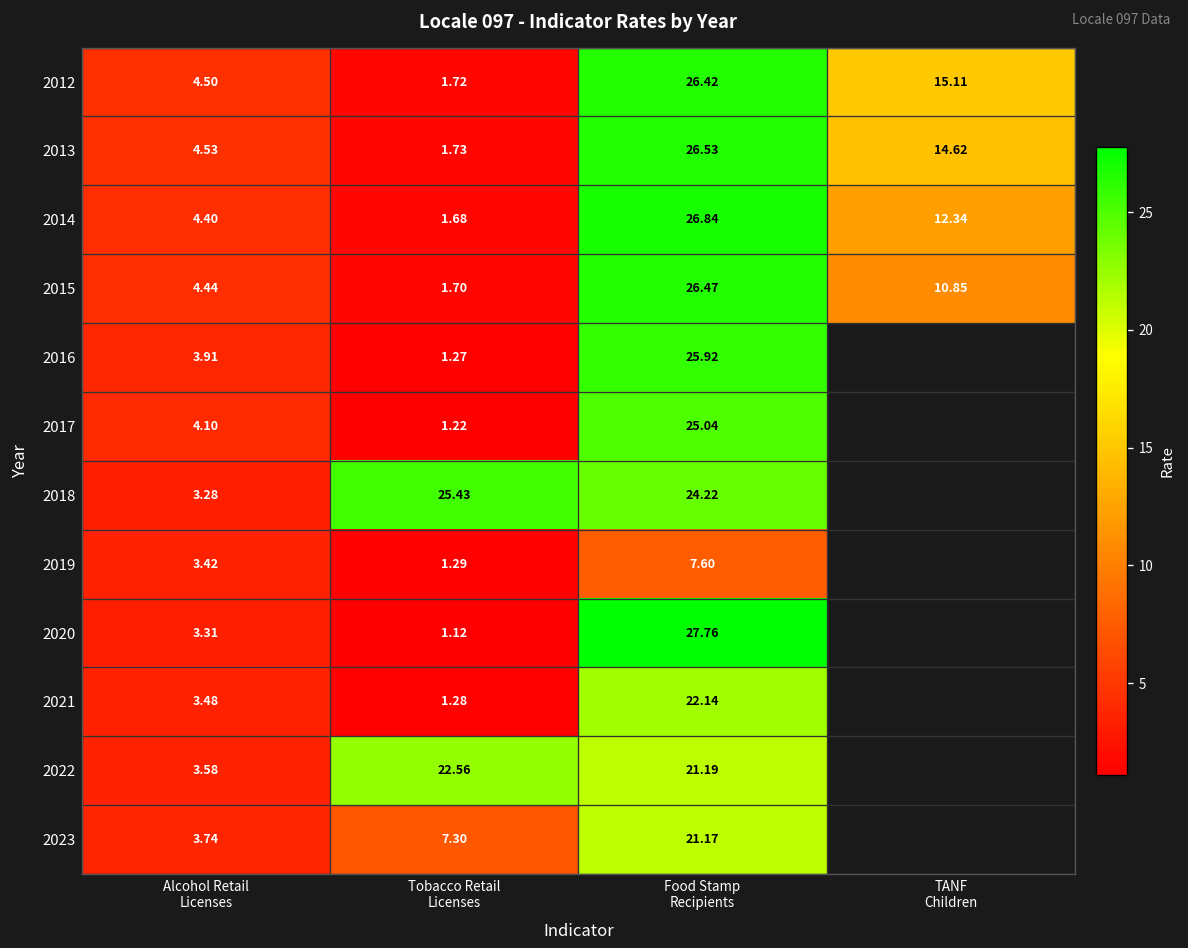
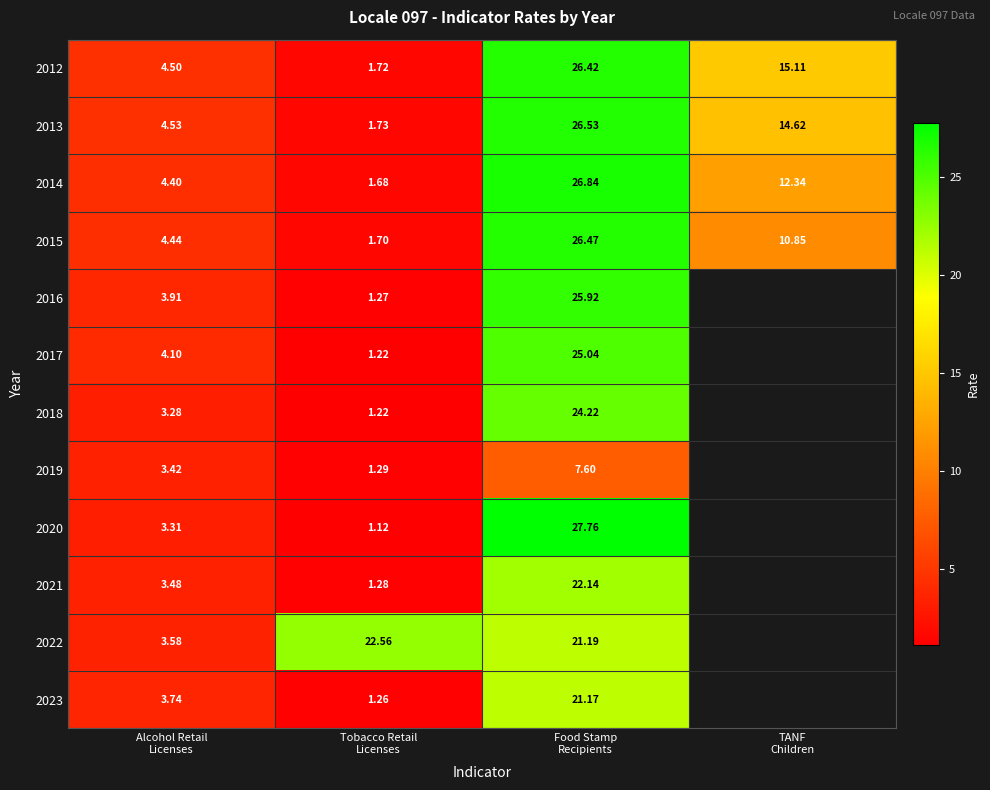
  {
    "2012": {
      "Alcohol Retail Licenses": 4.50,
      "Tobacco Retail Licenses": 1.72,
      "Food Stamp Recipients": 26.42,
      "TANF Children": 15.11
    },
    "2013": {
      "Alcohol Retail Licenses": 4.53,
      "Tobacco Retail Licenses": 1.73,
      "Food Stamp Recipients": 26.53,
      "TANF Children": 14.62
    },
    "2014": {
      "Alcohol Retail Licenses": 4.40,
      "Tobacco Retail Licenses": 1.68,
      "Food Stamp Recipients": 26.84,
      "TANF Children": 12.34
    },
    "2015": {
      "Alcohol Retail Licenses": 4.44,
      "Tobacco Retail Licenses": 1.70,
      "Food Stamp Recipients": 26.47,
      "TANF Children": 10.85
    },
    "2016": {
      "Alcohol Retail Licenses": 3.91,
      "Tobacco Retail Licenses": 1.27,
      "Food Stamp Recipients": 25.92
    },
    "2017": {
      "Alcohol Retail Licenses": 4.10,
      "Tobacco Retail Licenses": 1.22,
      "Food Stamp Recipients": 25.04
    },
    "2018": {
      "Alcohol Retail Licenses": 3.28,
-     "Tobacco Retail Licenses": 25.43,
+     "Tobacco Retail Licenses": 1.22,
      "Food Stamp Recipients": 24.22
    },
    "2019": {
      "Alcohol Retail Licenses": 3.42,
      "Tobacco Retail Licenses": 1.29,
      "Food Stamp Recipients": 7.60
    },
    "2020": {
      "Alcohol Retail Licenses": 3.31,
      "Tobacco Retail Licenses": 1.12,
      "Food Stamp Recipients": 27.76
    },
    "2021": {
      "Alcohol Retail Licenses": 3.48,
      "Tobacco Retail Licenses": 1.28,
      "Food Stamp Recipients": 22.14
    },
    "2022": {
      "Alcohol Retail Licenses": 3.58,
      "Tobacco Retail Licenses": 22.56,
      "Food Stamp Recipients": 21.19
    },
    "2023": {
      "Alcohol Retail Licenses": 3.74,
-     "Tobacco Retail Licenses": 7.30,
+     "Tobacco Retail Licenses": 1.26,
      "Food Stamp Recipients": 21.17
    }
  }
